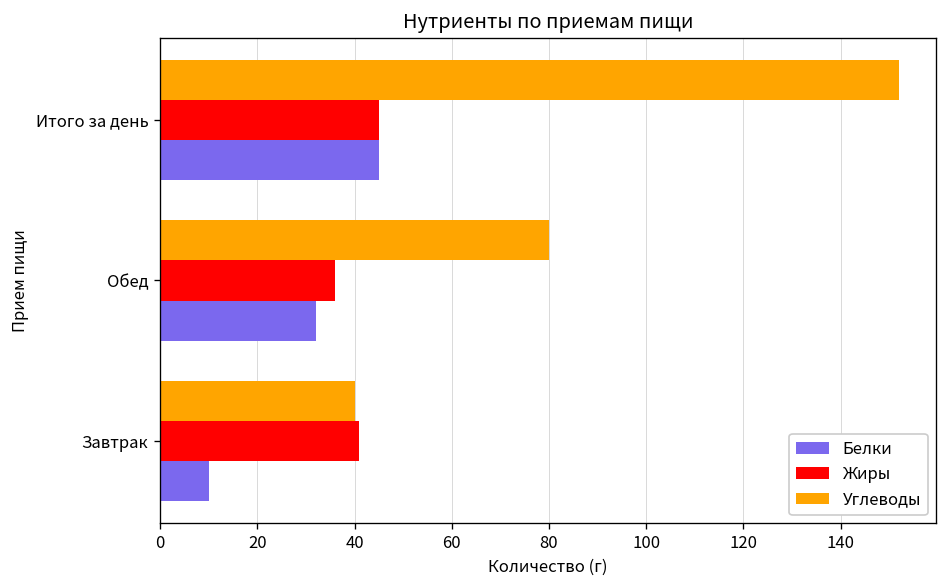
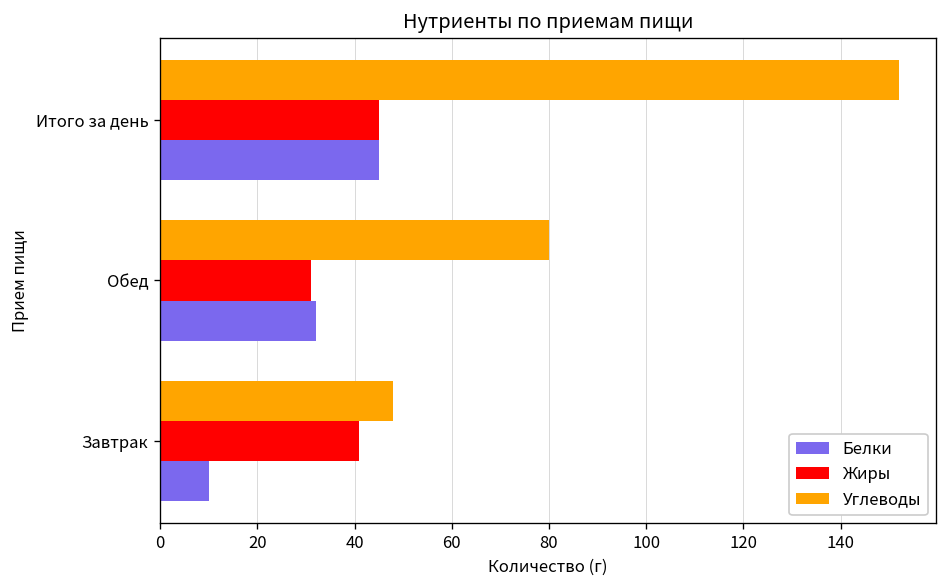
  {
    "Белки": {
      "Итого за день": 45,
      "Обед": 32,
      "Завтрак": 10
    },
    "Жиры": {
      "Итого за день": 45,
-     "Обед": 36,
+     "Обед": 31,
      "Завтрак": 41
    },
    "Углеводы": {
      "Итого за день": 152,
      "Обед": 80,
-     "Завтрак": 40
+     "Завтрак": 48
    }
  }
